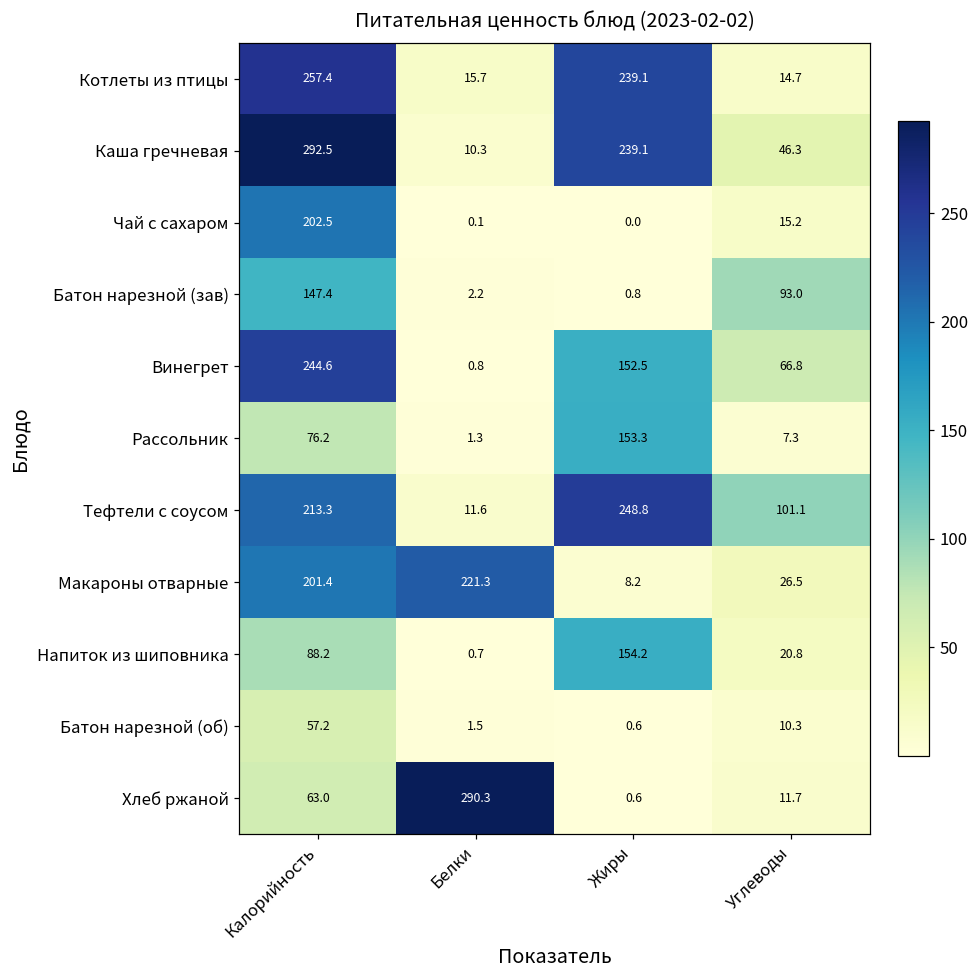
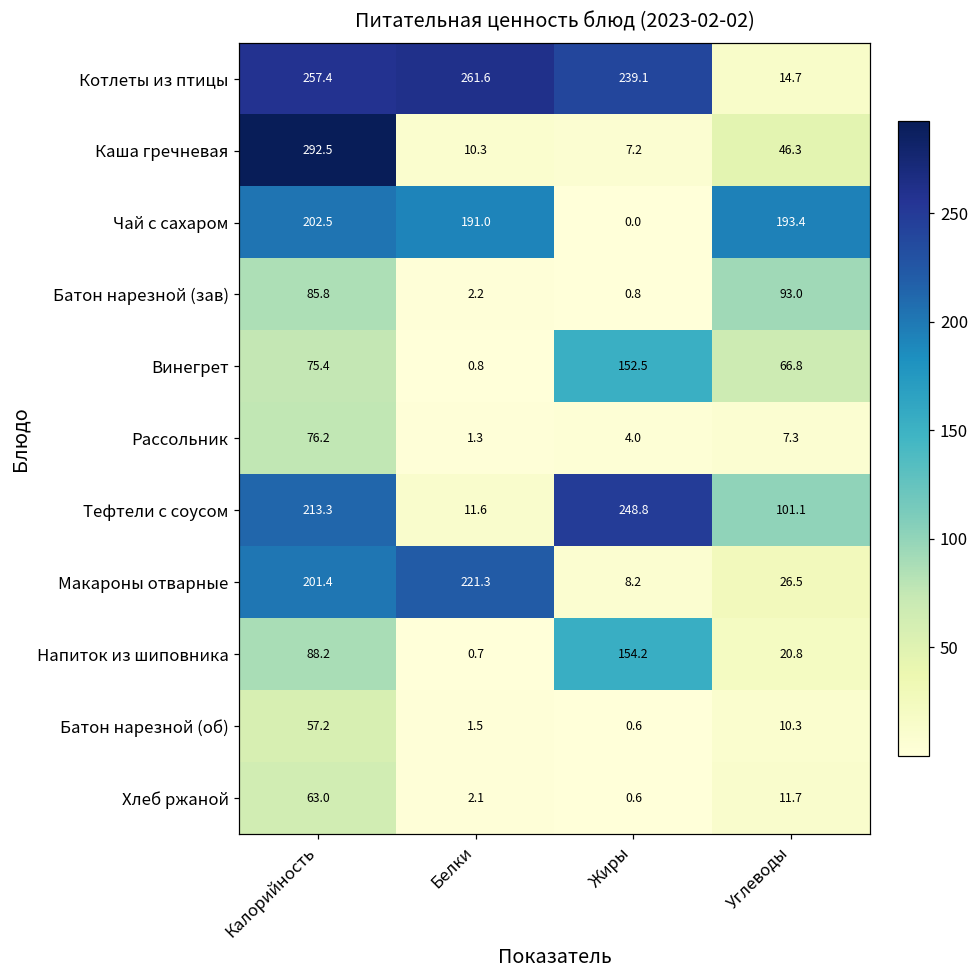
  {
    "Котлеты из птицы": {
      "Калорийность": 257.4,
-     "Белки": 15.7,
+     "Белки": 261.6,
      "Жиры": 239.1,
      "Углеводы": 14.7
    },
    "Каша гречневая": {
      "Калорийность": 292.5,
      "Белки": 10.3,
-     "Жиры": 239.1,
+     "Жиры": 7.2,
      "Углеводы": 46.3
    },
    "Чай с сахаром": {
      "Калорийность": 202.5,
-     "Белки": 0.1,
+     "Белки": 191.0,
      "Жиры": 0.0,
-     "Углеводы": 15.2
+     "Углеводы": 193.4
    },
    "Батон нарезной (зав)": {
-     "Калорийность": 147.4,
+     "Калорийность": 85.8,
      "Белки": 2.2,
      "Жиры": 0.8,
      "Углеводы": 93.0
    },
    "Винегрет": {
-     "Калорийность": 244.6,
+     "Калорийность": 75.4,
      "Белки": 0.8,
      "Жиры": 152.5,
      "Углеводы": 66.8
    },
    "Рассольник": {
      "Калорийность": 76.2,
      "Белки": 1.3,
-     "Жиры": 153.3,
+     "Жиры": 4.0,
      "Углеводы": 7.3
    },
    "Тефтели с соусом": {
      "Калорийность": 213.3,
      "Белки": 11.6,
      "Жиры": 248.8,
      "Углеводы": 101.1
    },
    "Макароны отварные": {
      "Калорийность": 201.4,
      "Белки": 221.3,
      "Жиры": 8.2,
      "Углеводы": 26.5
    },
    "Напиток из шиповника": {
      "Калорийность": 88.2,
      "Белки": 0.7,
      "Жиры": 154.2,
      "Углеводы": 20.8
    },
    "Батон нарезной (об)": {
      "Калорийность": 57.2,
      "Белки": 1.5,
      "Жиры": 0.6,
      "Углеводы": 10.3
    },
    "Хлеб ржаной": {
      "Калорийность": 63.0,
-     "Белки": 290.3,
+     "Белки": 2.1,
      "Жиры": 0.6,
      "Углеводы": 11.7
    }
  }
